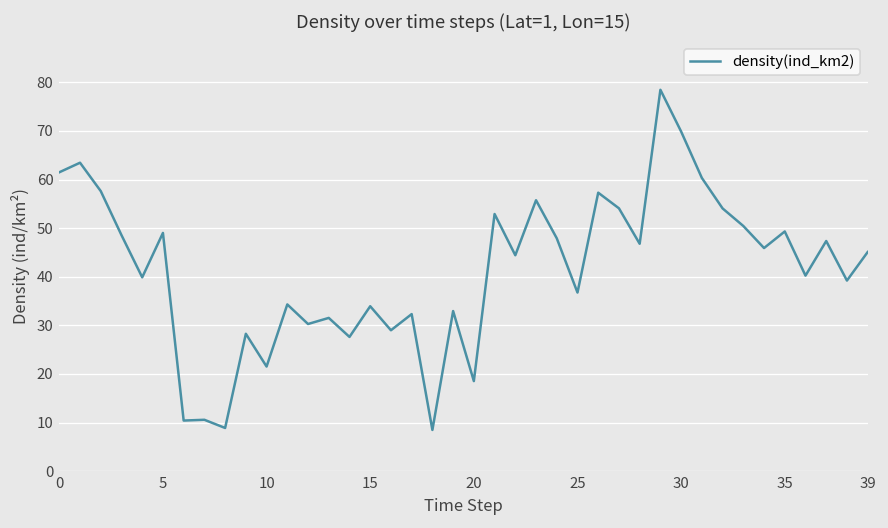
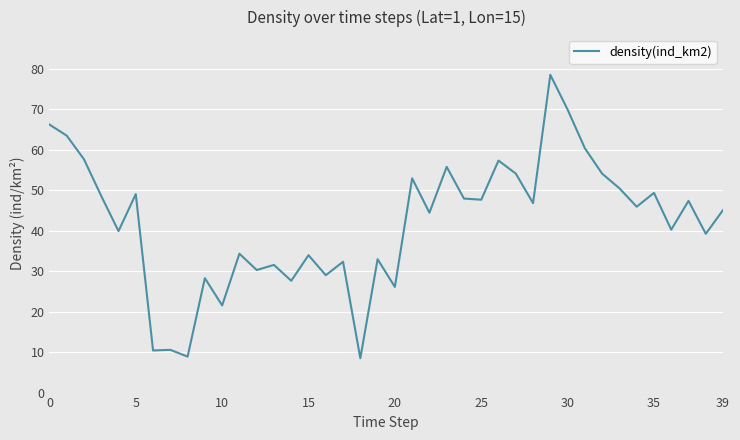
  {
-   "0": 61,
+   "0": 66,
    "5": 49,
    "10": 22,
    "15": 34,
-   "20": 19,
-   "25": 37,
+   "20": 26,
+   "25": 48,
    "30": 70,
    "35": 49,
    "39": 45
  }
